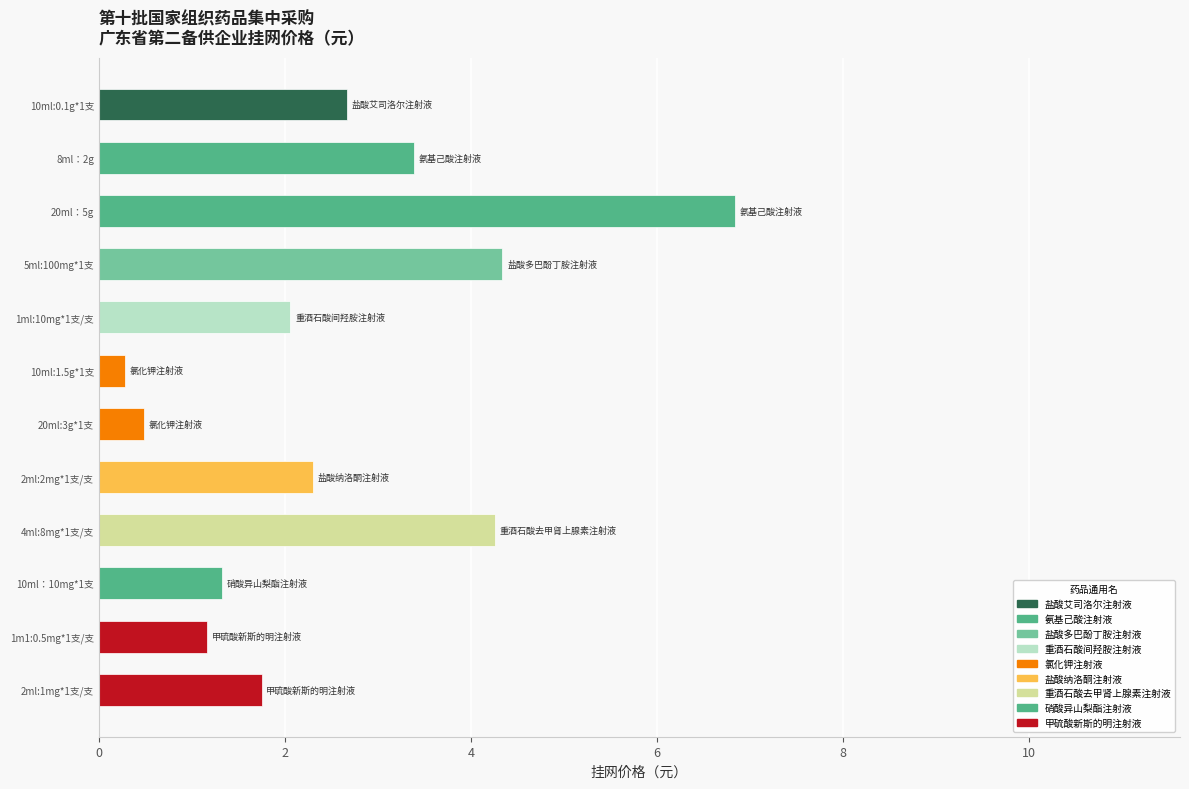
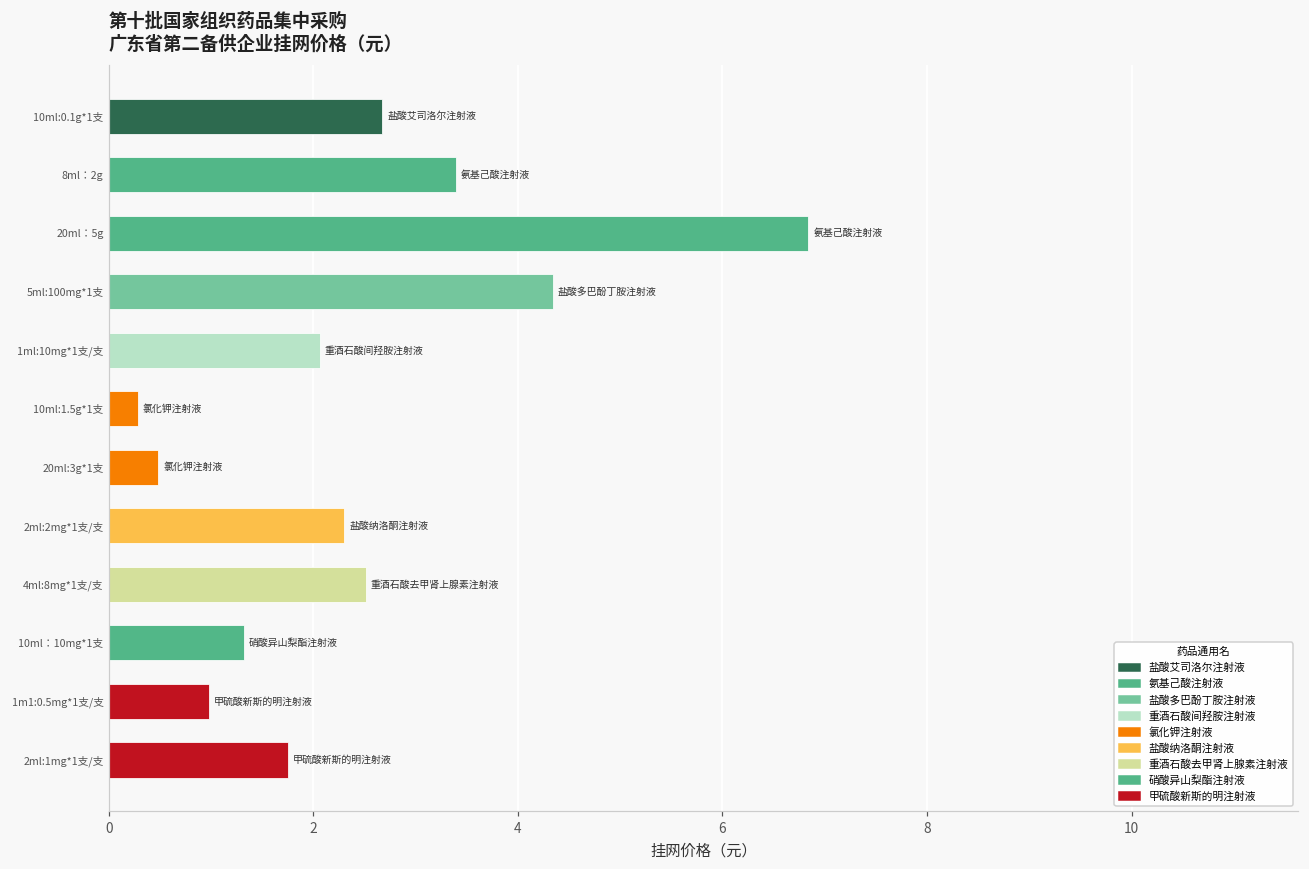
  {
    "10ml:0.1g*1支": 2.7,
    "8ml：2g": 3.4,
    "20ml：5g": 6.8,
    "5ml:100mg*1支": 4.3,
    "1ml:10mg*1支/支": 2.1,
    "10ml:1.5g*1支": 0.3,
    "20ml:3g*1支": 0.5,
    "2ml:2mg*1支/支": 2.3,
-   "4ml:8mg*1支/支": 4.3,
+   "4ml:8mg*1支/支": 2.5,
    "10ml：10mg*1支": 1.3,
-   "1m1:0.5mg*1支/支": 1.2,
+   "1m1:0.5mg*1支/支": 1.0,
    "2ml:1mg*1支/支": 1.8
  }
